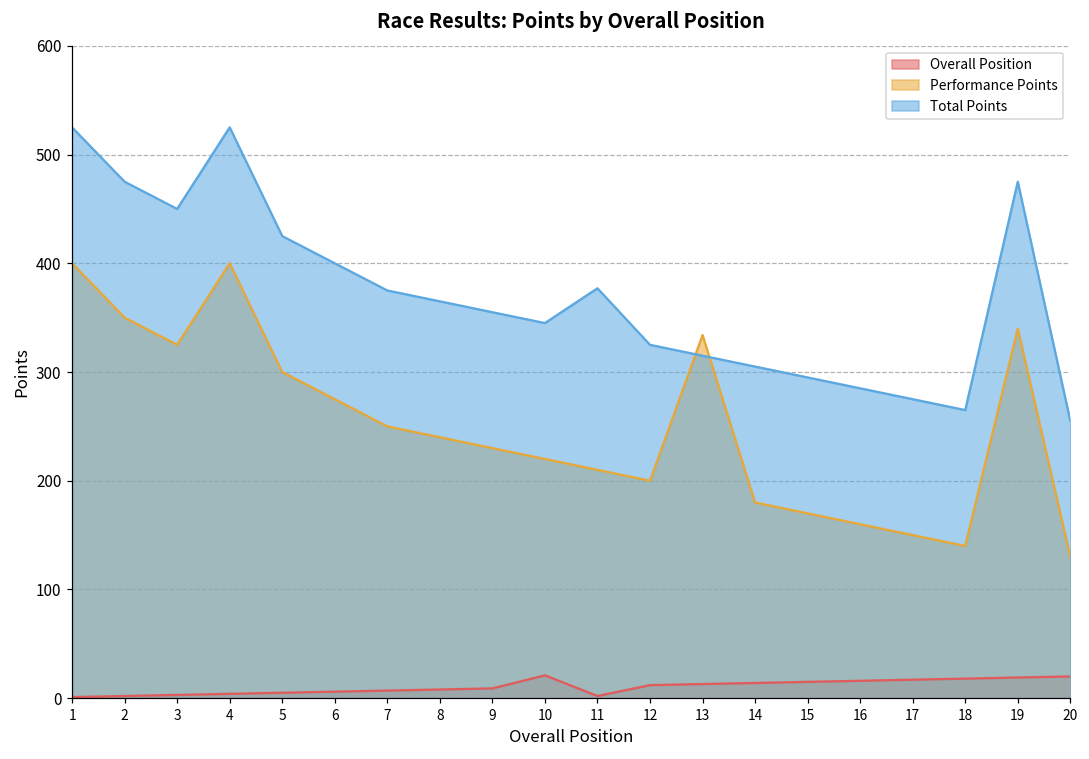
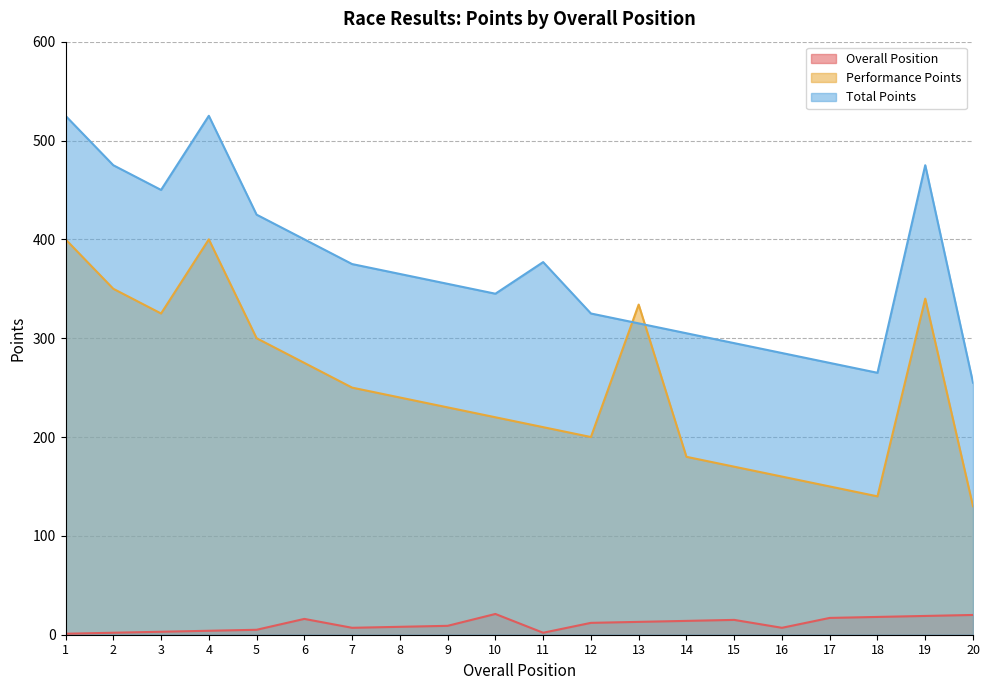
  {
    "Overall Position": {
      "1": 0,
      "2": 0,
      "3": 0,
      "4": 0,
      "5": 10,
-     "6": 10,
+     "6": 20,
      "7": 10,
      "8": 10,
      "9": 10,
      "10": 20,
      "11": 0,
      "12": 10,
      "13": 10,
      "14": 10,
      "15": 20,
-     "16": 20,
+     "16": 10,
      "17": 20,
      "18": 20,
      "19": 20,
      "20": 20
    },
    "Performance Points": {
      "1": 400,
      "2": 350,
      "3": 330,
      "4": 400,
      "5": 300,
      "6": 280,
      "7": 250,
      "8": 240,
      "9": 230,
      "10": 220,
      "11": 210,
      "12": 200,
      "13": 330,
      "14": 180,
      "15": 170,
      "16": 160,
      "17": 150,
      "18": 140,
      "19": 340,
      "20": 130
    },
    "Total Points": {
      "1": 530,
      "2": 480,
      "3": 450,
      "4": 530,
      "5": 430,
      "6": 400,
      "7": 380,
      "8": 370,
      "9": 360,
      "10": 350,
      "11": 380,
      "12": 330,
      "13": 320,
      "14": 310,
      "15": 300,
      "16": 290,
      "17": 280,
      "18": 270,
      "19": 480,
      "20": 260
    }
  }
